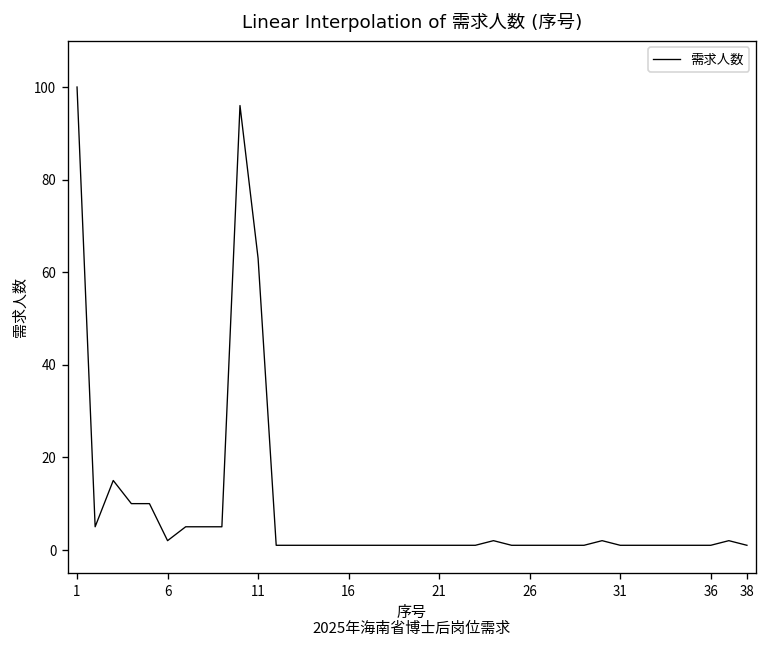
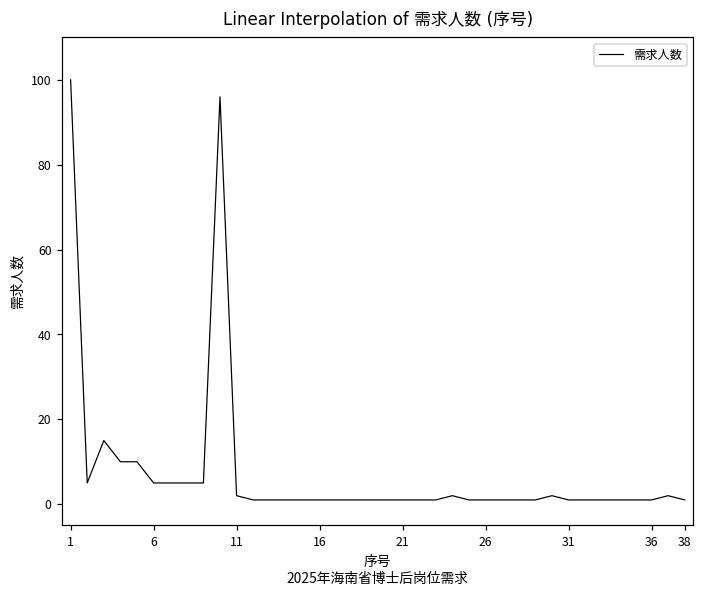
  {
    "1": 100,
-   "6": 2,
-   "11": 63,
+   "6": 5,
+   "11": 2,
    "16": 1,
    "21": 1,
    "26": 1,
    "31": 1,
    "36": 1,
    "38": 1
  }
